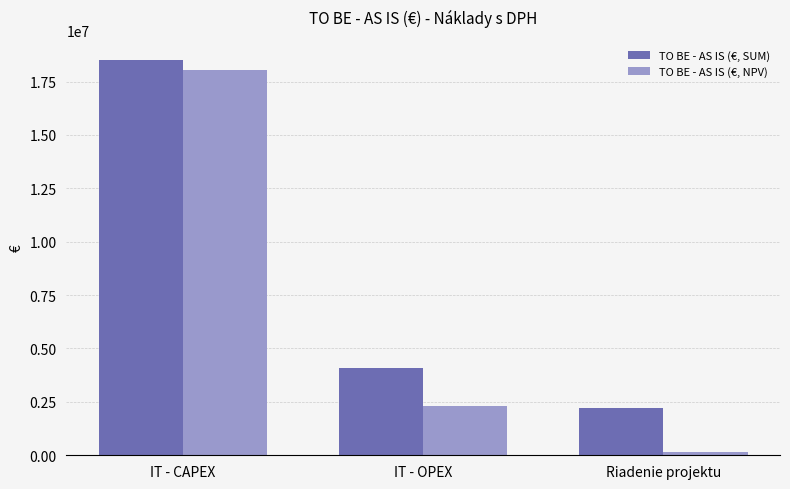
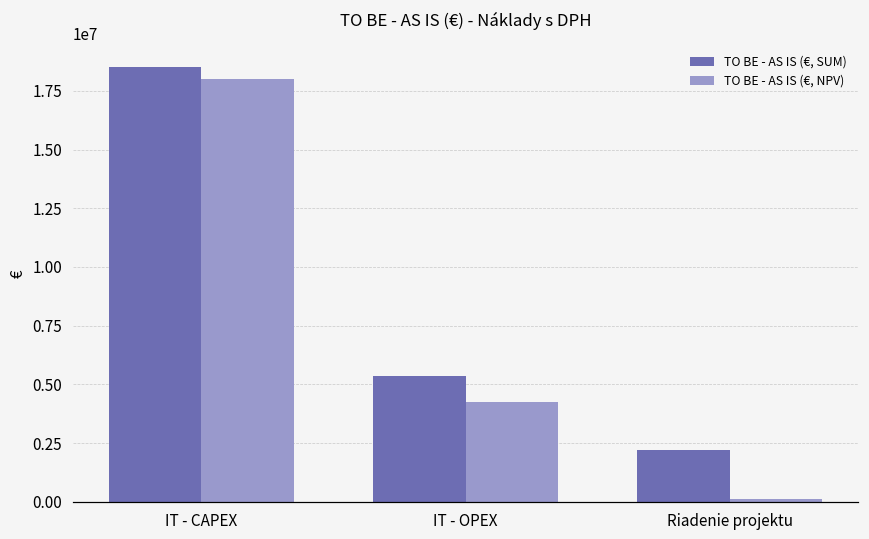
  {
    "TO BE - AS IS (€, SUM)": {
      "IT - CAPEX": 18500000,
-     "IT - OPEX": 4100000,
+     "IT - OPEX": 5400000,
      "Riadenie projektu": 2200000
    },
    "TO BE - AS IS (€, NPV)": {
      "IT - CAPEX": 18000000,
-     "IT - OPEX": 2300000,
+     "IT - OPEX": 4300000,
      "Riadenie projektu": 100000
    }
  }
